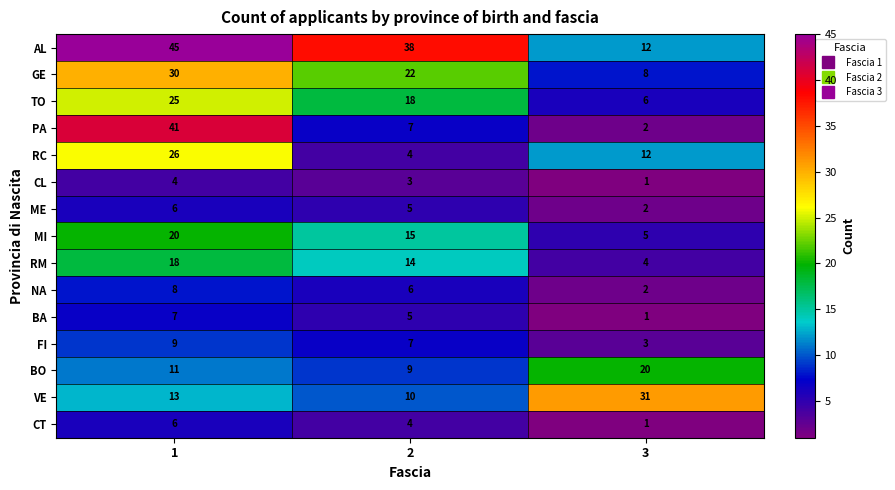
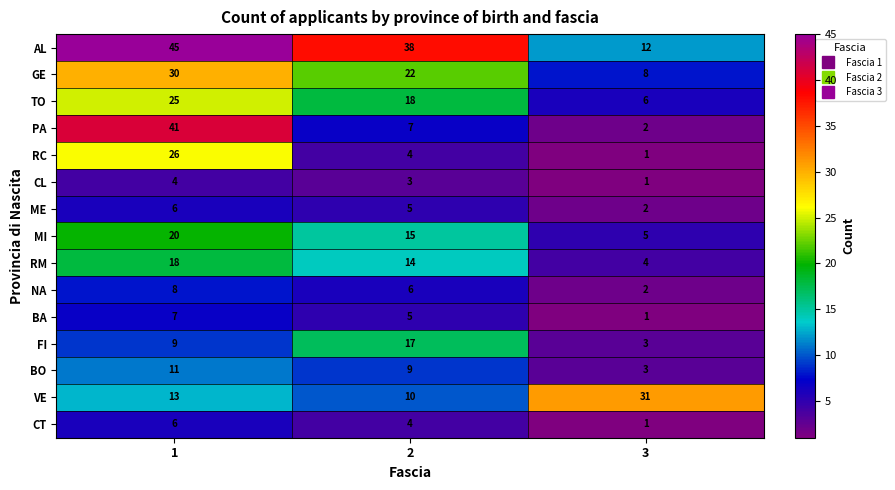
  {
    "AL": {
      "1": 45,
      "2": 38,
      "3": 12
    },
    "GE": {
      "1": 30,
      "2": 22,
      "3": 8
    },
    "TO": {
      "1": 25,
      "2": 18,
      "3": 6
    },
    "PA": {
      "1": 41,
      "2": 7,
      "3": 2
    },
    "RC": {
      "1": 26,
      "2": 4,
-     "3": 12
+     "3": 1
    },
    "CL": {
      "1": 4,
      "2": 3,
      "3": 1
    },
    "ME": {
      "1": 6,
      "2": 5,
      "3": 2
    },
    "MI": {
      "1": 20,
      "2": 15,
      "3": 5
    },
    "RM": {
      "1": 18,
      "2": 14,
      "3": 4
    },
    "NA": {
      "1": 8,
      "2": 6,
      "3": 2
    },
    "BA": {
      "1": 7,
      "2": 5,
      "3": 1
    },
    "FI": {
      "1": 9,
-     "2": 7,
+     "2": 17,
      "3": 3
    },
    "BO": {
      "1": 11,
      "2": 9,
-     "3": 20
+     "3": 3
    },
    "VE": {
      "1": 13,
      "2": 10,
      "3": 31
    },
    "CT": {
      "1": 6,
      "2": 4,
      "3": 1
    }
  }
